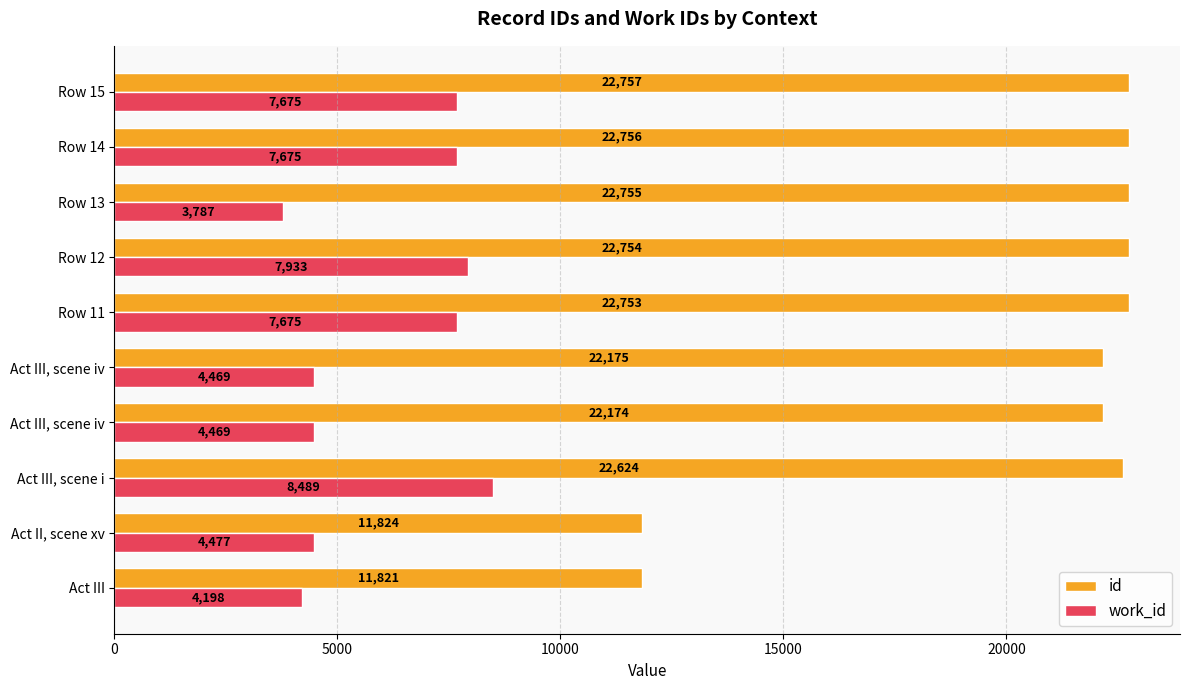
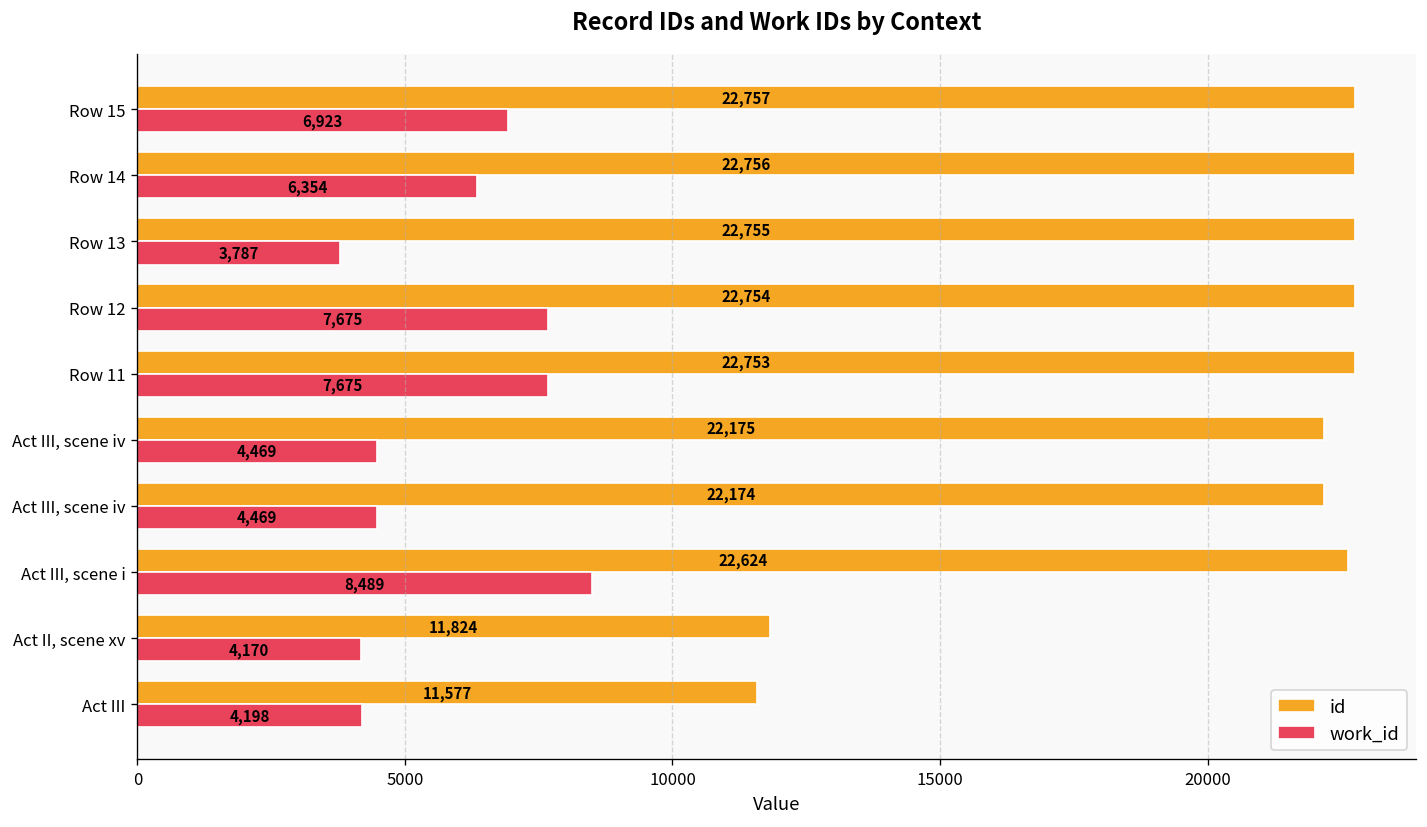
  {
    "id": {
      "Row 15": "22,757",
      "Row 14": "22,756",
      "Row 13": "22,755",
      "Row 12": "22,754",
      "Row 11": "22,753",
      "Act III, scene i": "22,624",
      "Act II, scene xv": "11,824",
-     "Act III": "11,821"
+     "Act III": "11,577"
    },
    "work_id": {
-     "Row 15": "7,675",
-     "Row 14": "7,675",
+     "Row 15": "6,923",
+     "Row 14": "6,354",
      "Row 13": "3,787",
-     "Row 12": "7,933",
+     "Row 12": "7,675",
      "Row 11": "7,675",
      "Act III, scene i": "8,489",
-     "Act II, scene xv": "4,477",
+     "Act II, scene xv": "4,170",
      "Act III": "4,198"
    }
  }
